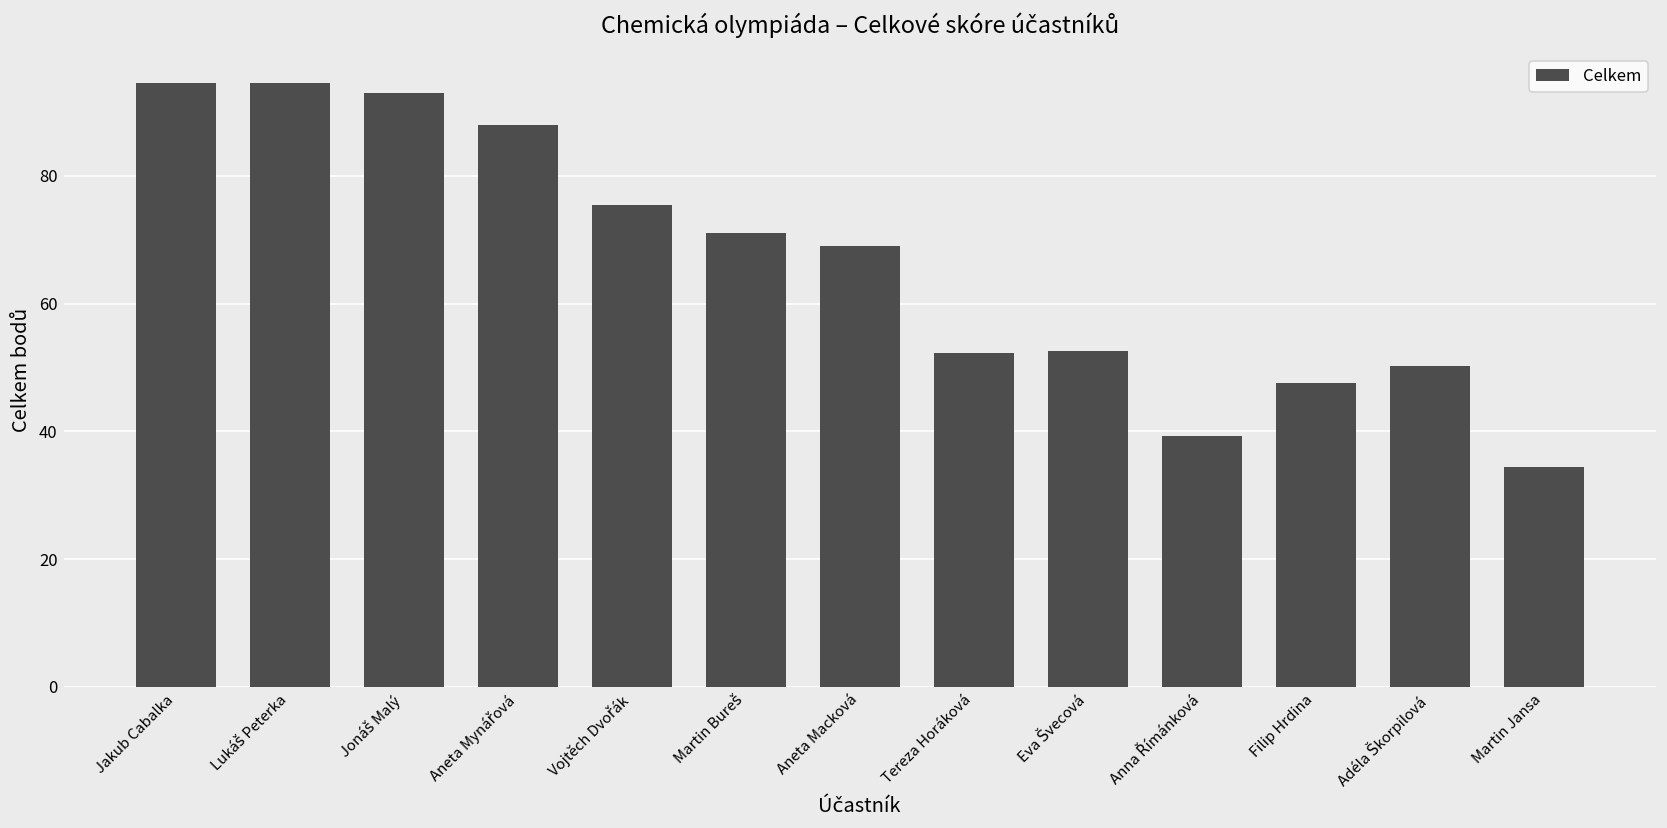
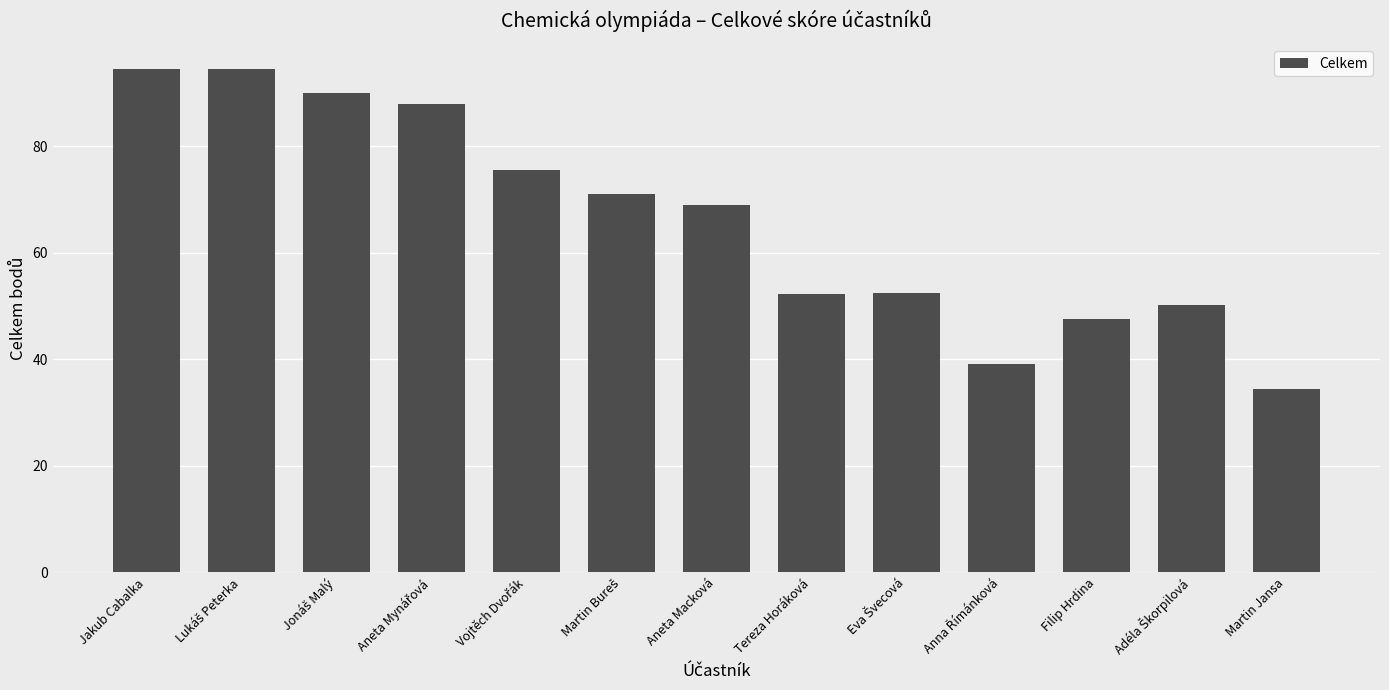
  {
    "Jakub Cabalka": 95,
    "Lukáš Peterka": 95,
-   "Jonáš Malý": 93,
+   "Jonáš Malý": 90,
    "Aneta Mynářová": 88,
    "Vojtěch Dvořák": 76,
    "Martin Bureš": 71,
    "Aneta Macková": 69,
    "Tereza Horáková": 52,
    "Eva Švecová": 53,
    "Anna Římánková": 39,
    "Filip Hrdina": 48,
    "Adéla Škorpilová": 50,
    "Martin Jansa": 34
  }
